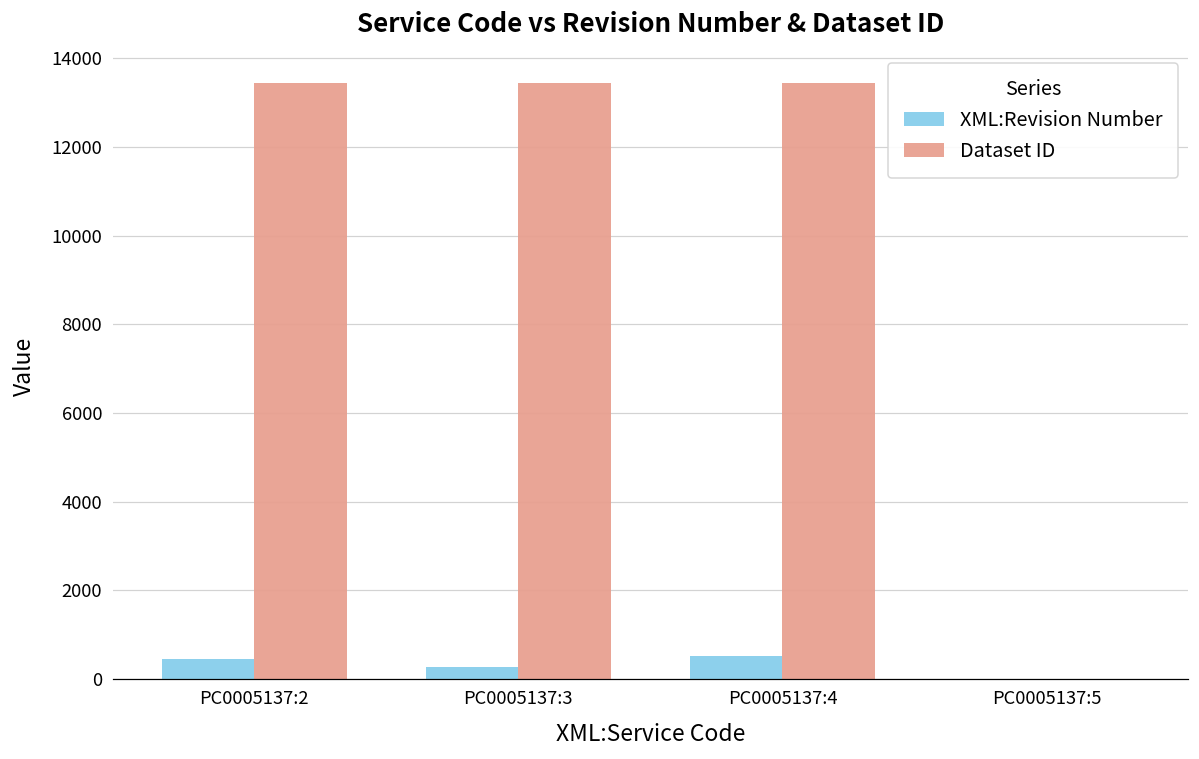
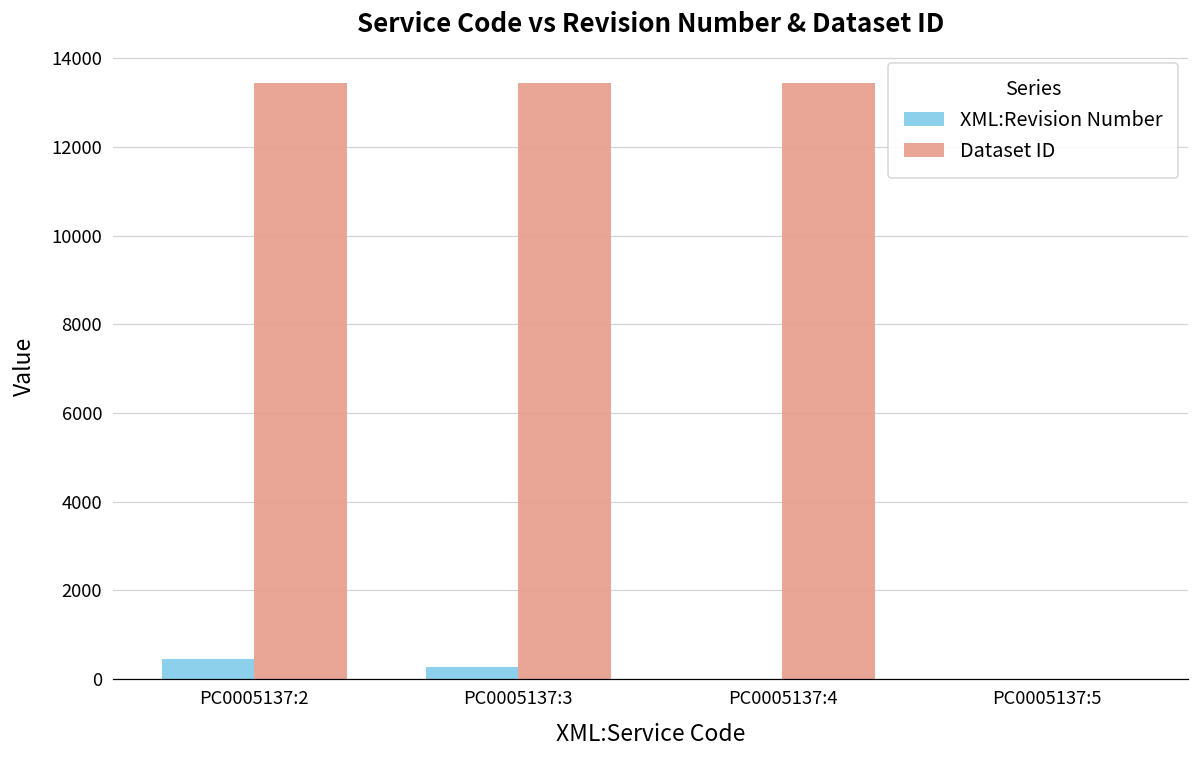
  {
    "XML:Revision Number": {
      "PC0005137:2": 500,
      "PC0005137:3": 300,
-     "PC0005137:4": 500,
+     "PC0005137:4": 0,
      "PC0005137:5": 0
    },
    "Dataset ID": {
      "PC0005137:2": 13400,
      "PC0005137:3": 13400,
      "PC0005137:4": 13400,
      "PC0005137:5": 0
    }
  }
